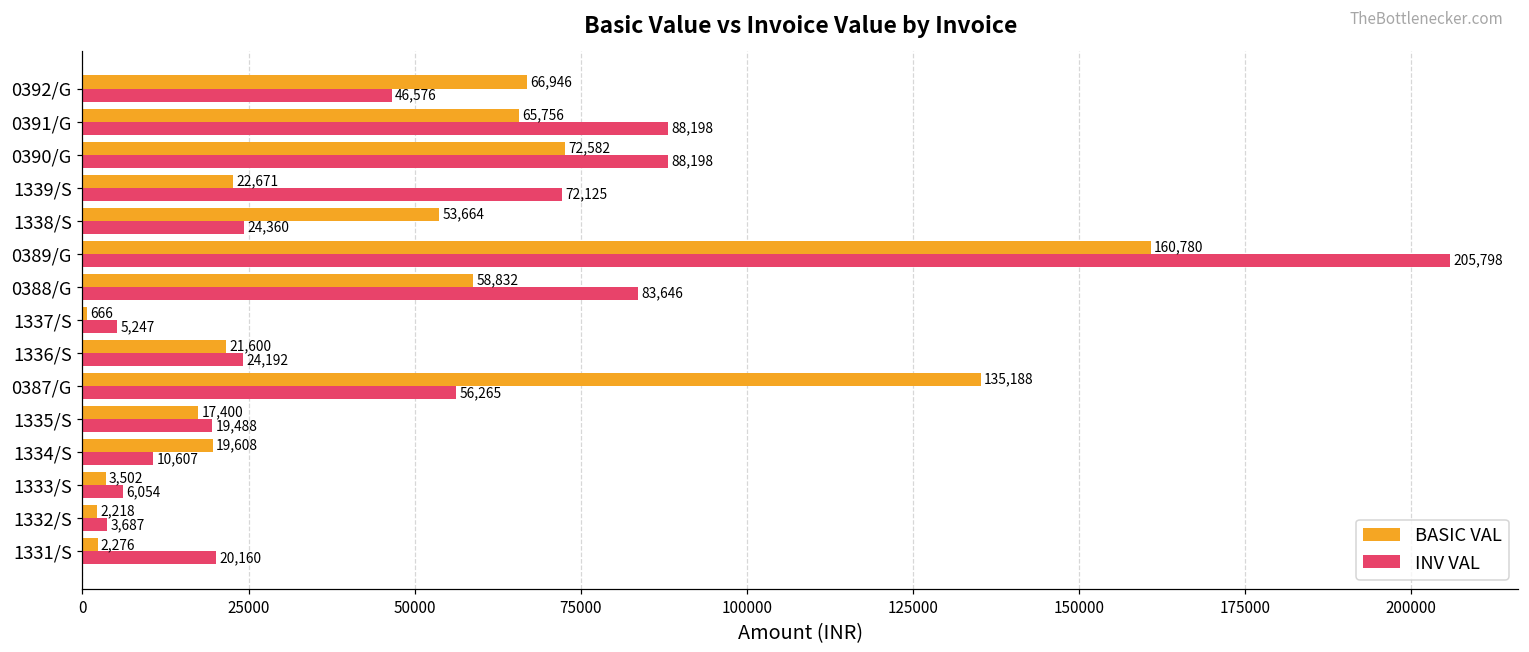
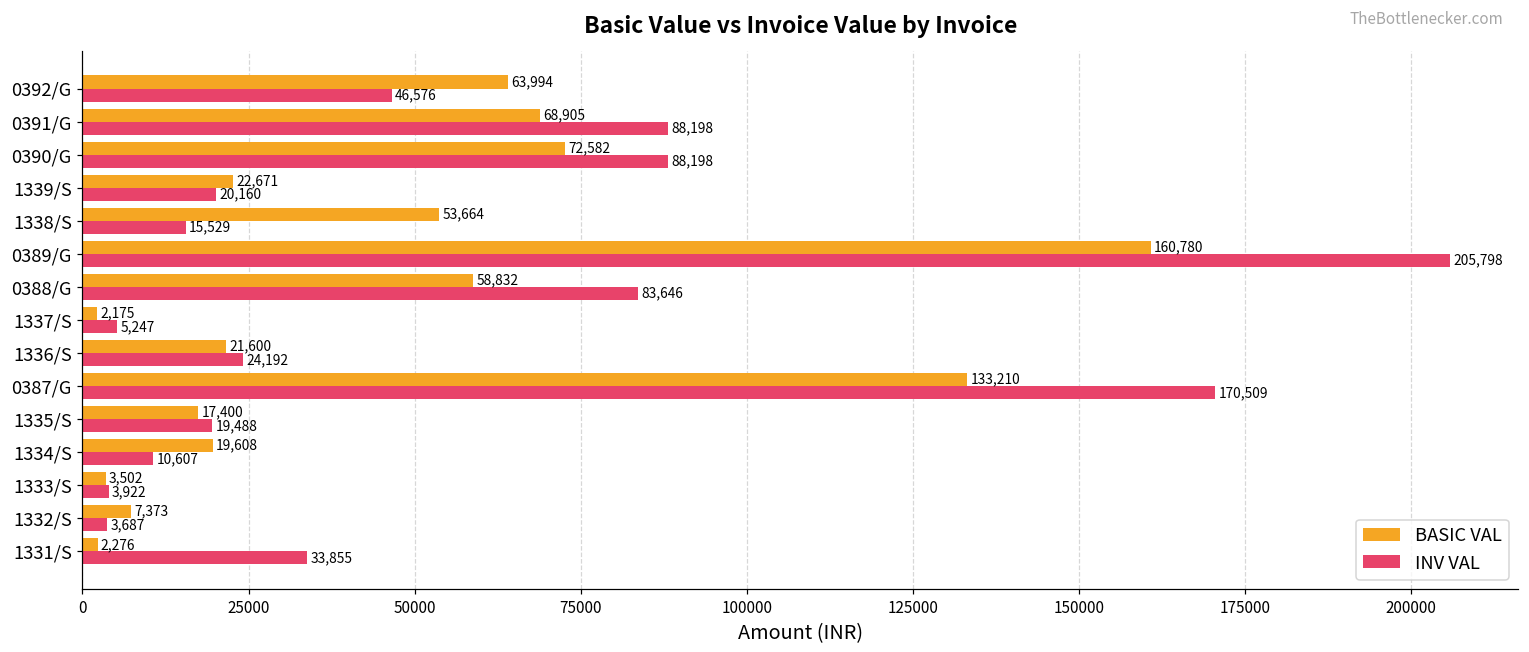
  {
    "BASIC VAL": {
-     "0392/G": "66,946",
-     "0391/G": "65,756",
+     "0392/G": "63,994",
+     "0391/G": "68,905",
      "0390/G": "72,582",
      "1339/S": "22,671",
      "1338/S": "53,664",
      "0389/G": "160,780",
      "0388/G": "58,832",
-     "1337/S": "666",
+     "1337/S": "2,175",
      "1336/S": "21,600",
-     "0387/G": "135,188",
+     "0387/G": "133,210",
      "1335/S": "17,400",
      "1334/S": "19,608",
      "1333/S": "3,502",
-     "1332/S": "2,218",
+     "1332/S": "7,373",
      "1331/S": "2,276"
    },
    "INV VAL": {
      "0392/G": "46,576",
      "0391/G": "88,198",
      "0390/G": "88,198",
-     "1339/S": "72,125",
-     "1338/S": "24,360",
+     "1339/S": "20,160",
+     "1338/S": "15,529",
      "0389/G": "205,798",
      "0388/G": "83,646",
      "1337/S": "5,247",
      "1336/S": "24,192",
-     "0387/G": "56,265",
+     "0387/G": "170,509",
      "1335/S": "19,488",
      "1334/S": "10,607",
-     "1333/S": "6,054",
+     "1333/S": "3,922",
      "1332/S": "3,687",
-     "1331/S": "20,160"
+     "1331/S": "33,855"
    }
  }
